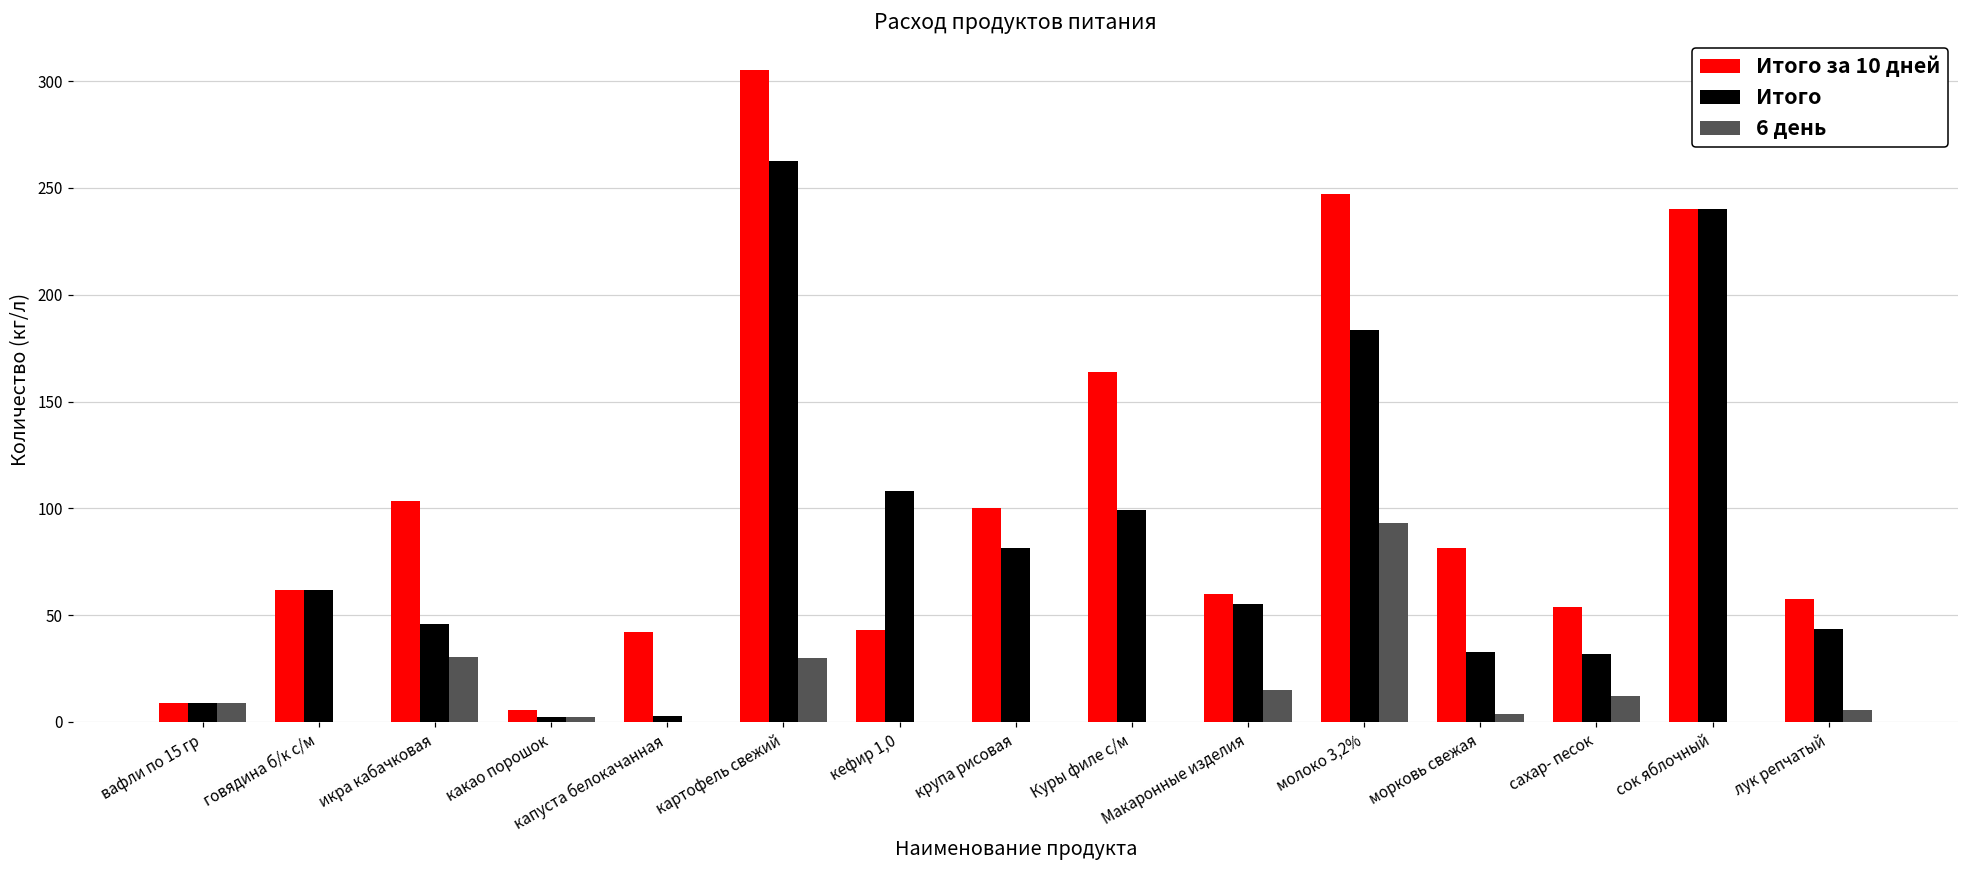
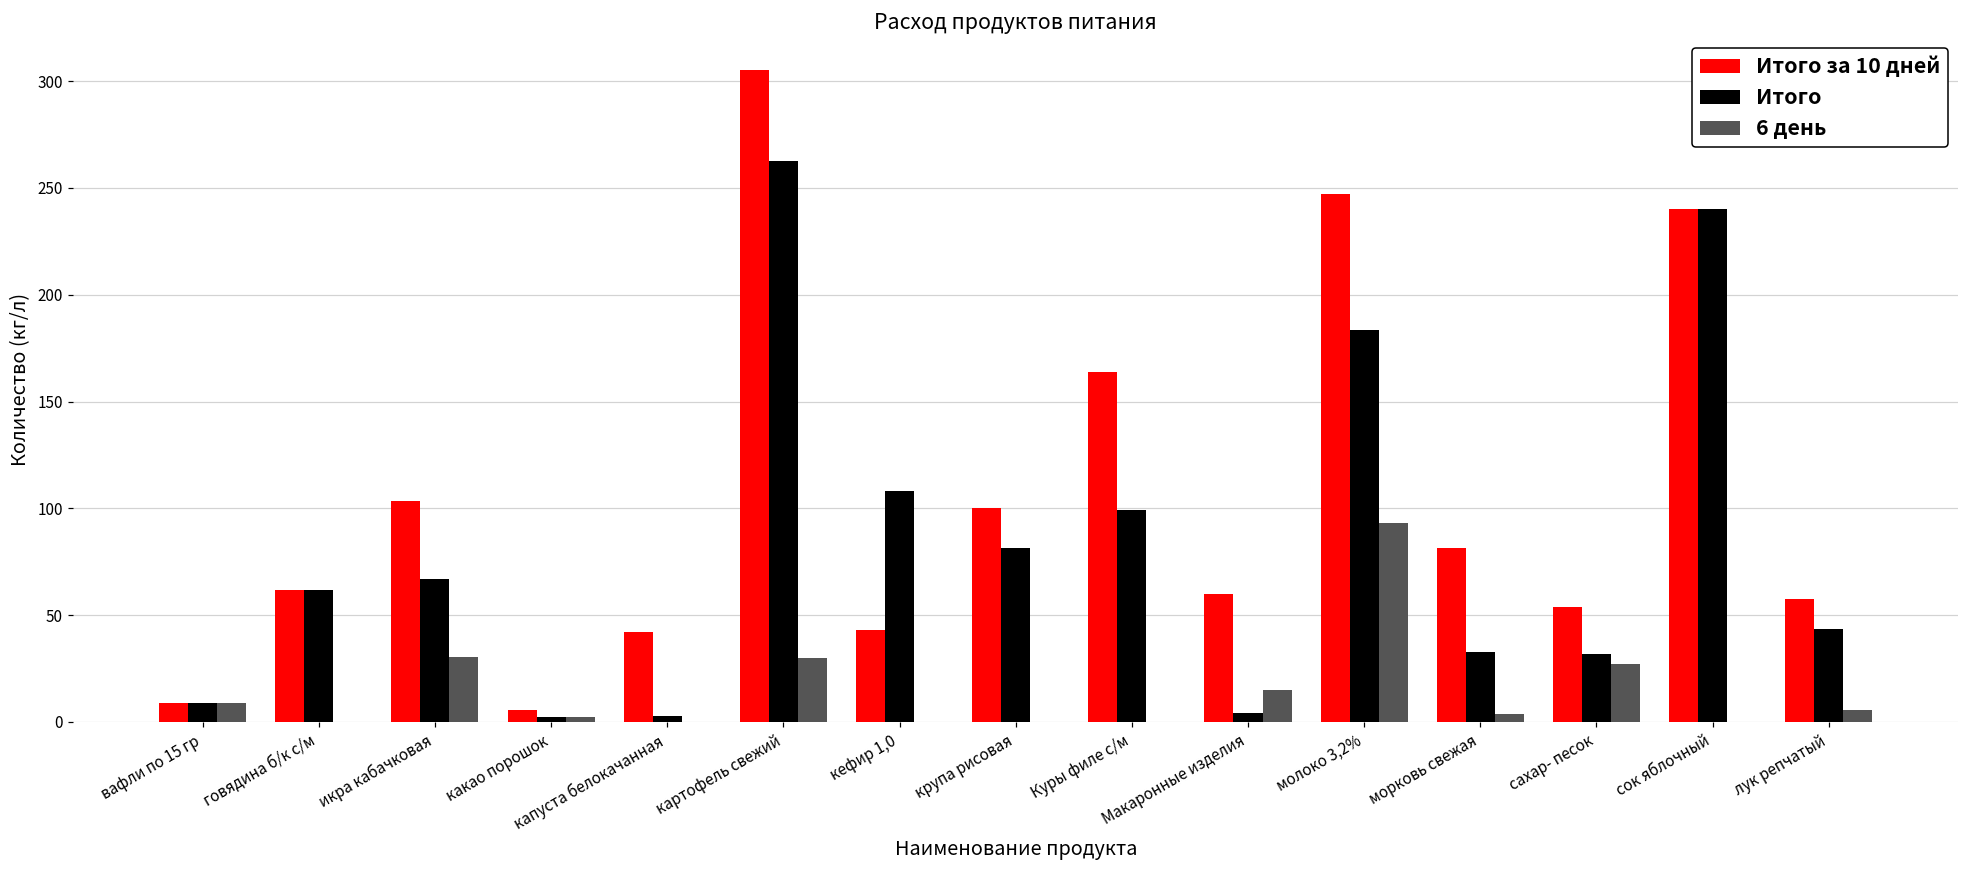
  {
    "Итого за 10 дней": {
      "вафли по 15 гр": 9,
      "говядина б/к с/м": 62,
      "икра кабачковая": 104,
      "какао порошок": 5,
      "капуста белокачанная": 42,
      "картофель свежий": 305,
      "кефир 1,0": 43,
      "крупа рисовая": 100,
      "Куры филе с/м": 164,
      "Макаронные изделия": 60,
      "молоко 3,2%": 247,
      "морковь свежая": 82,
      "сахар- песок": 54,
      "сок яблочный": 240,
      "лук репчатый": 58
    },
    "Итого": {
      "вафли по 15 гр": 9,
      "говядина б/к с/м": 62,
-     "икра кабачковая": 46,
+     "икра кабачковая": 67,
      "какао порошок": 2,
      "капуста белокачанная": 3,
      "картофель свежий": 263,
      "кефир 1,0": 108,
      "крупа рисовая": 82,
      "Куры филе с/м": 99,
-     "Макаронные изделия": 55,
+     "Макаронные изделия": 4,
      "молоко 3,2%": 184,
      "морковь свежая": 33,
      "сахар- песок": 32,
      "сок яблочный": 240,
      "лук репчатый": 43
    },
    "6 день": {
      "вафли по 15 гр": 9,
      "говядина б/к с/м": 0,
      "икра кабачковая": 30,
      "какао порошок": 2,
      "капуста белокачанная": 0,
      "картофель свежий": 30,
      "кефир 1,0": 0,
      "крупа рисовая": 0,
      "Куры филе с/м": 0,
      "Макаронные изделия": 15,
      "молоко 3,2%": 93,
      "морковь свежая": 4,
-     "сахар- песок": 12,
+     "сахар- песок": 27,
      "сок яблочный": 0,
      "лук репчатый": 5
    }
  }
